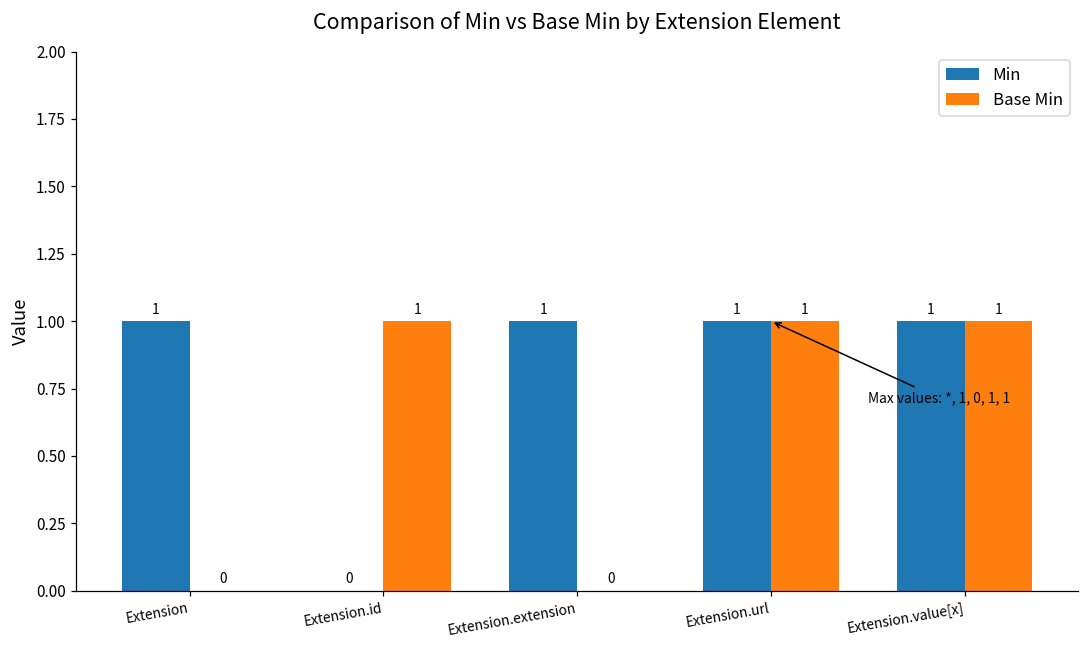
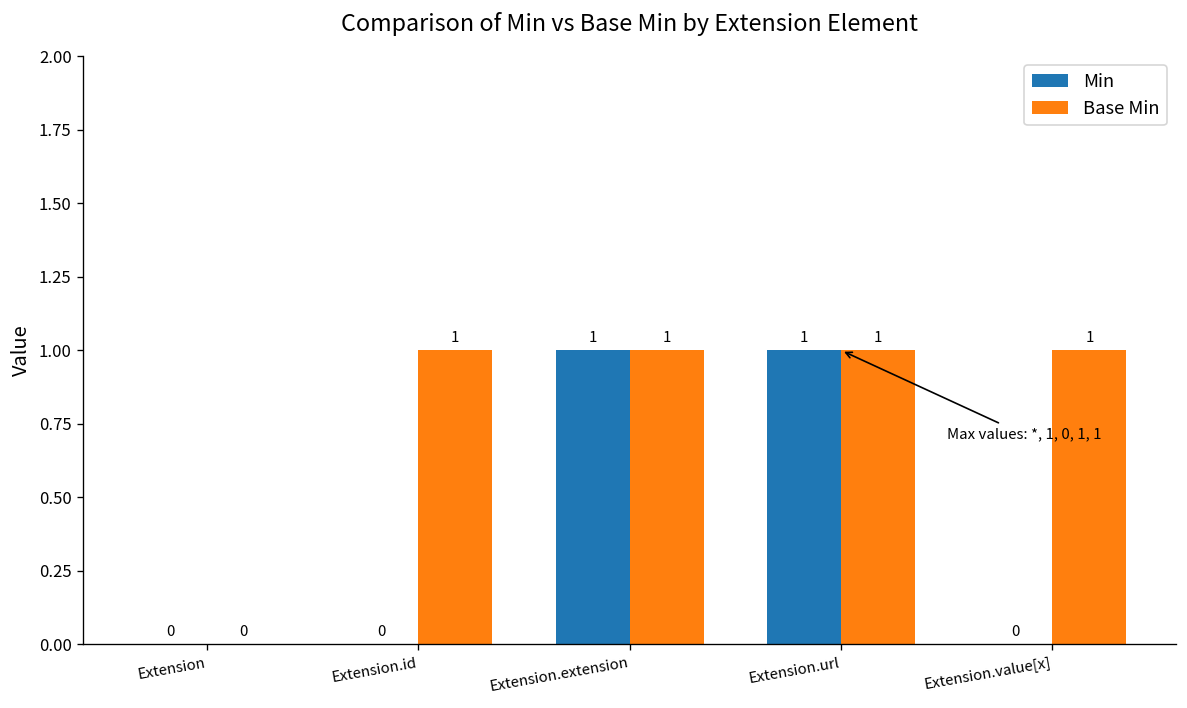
  {
    "Min": {
-     "Extension": 1,
+     "Extension": 0,
      "Extension.id": 0,
      "Extension.extension": 1,
      "Extension.url": 1,
-     "Extension.value[x]": 1
+     "Extension.value[x]": 0
    },
    "Base Min": {
      "Extension": 0,
      "Extension.id": 1,
-     "Extension.extension": 0,
+     "Extension.extension": 1,
      "Extension.url": 1,
      "Extension.value[x]": 1
    }
  }
